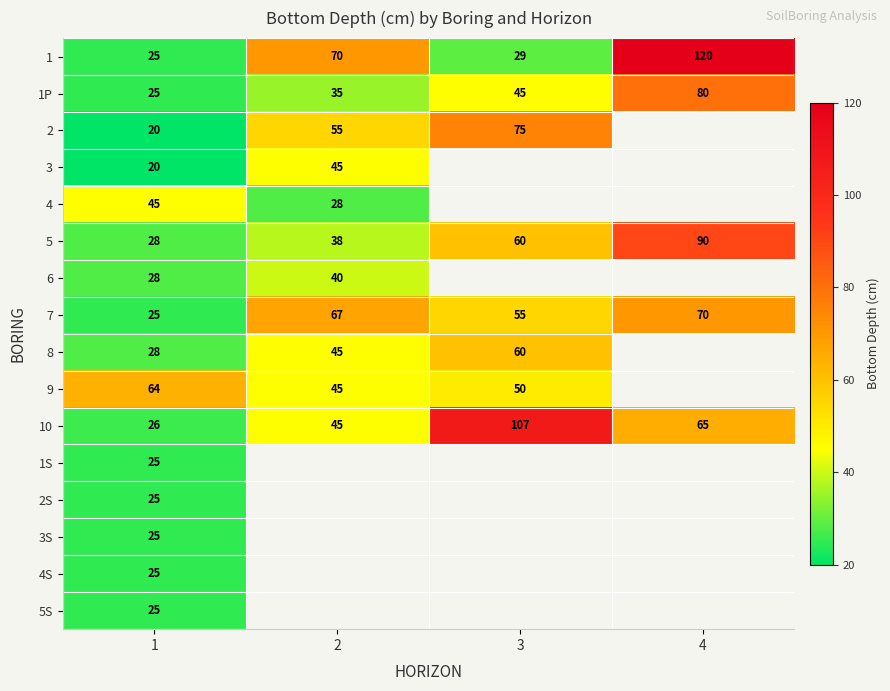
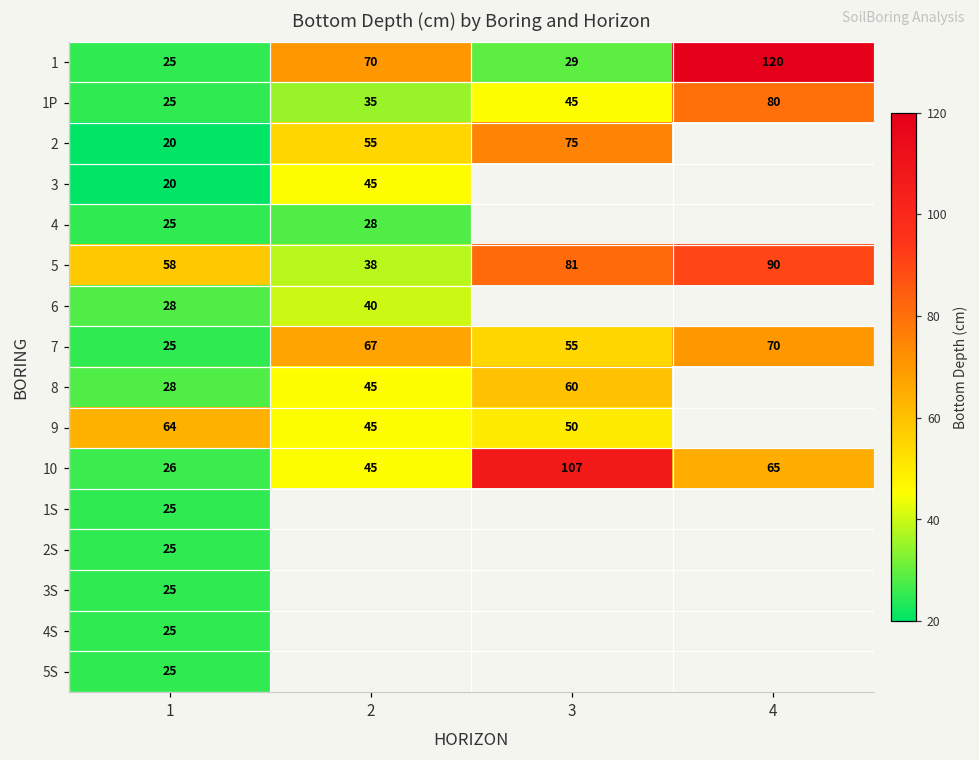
  {
    "1": {
      "1": 25,
      "2": 70,
      "3": 29,
      "4": 120
    },
    "1P": {
      "1": 25,
      "2": 35,
      "3": 45,
      "4": 80
    },
    "2": {
      "1": 20,
      "2": 55,
      "3": 75
    },
    "3": {
      "1": 20,
      "2": 45
    },
    "4": {
-     "1": 45,
+     "1": 25,
      "2": 28
    },
    "5": {
-     "1": 28,
+     "1": 58,
      "2": 38,
-     "3": 60,
+     "3": 81,
      "4": 90
    },
    "6": {
      "1": 28,
      "2": 40
    },
    "7": {
      "1": 25,
      "2": 67,
      "3": 55,
      "4": 70
    },
    "8": {
      "1": 28,
      "2": 45,
      "3": 60
    },
    "9": {
      "1": 64,
      "2": 45,
      "3": 50
    },
    "10": {
      "1": 26,
      "2": 45,
      "3": 107,
      "4": 65
    },
    "1S": {
      "1": 25
    },
    "2S": {
      "1": 25
    },
    "3S": {
      "1": 25
    },
    "4S": {
      "1": 25
    },
    "5S": {
      "1": 25
    }
  }
